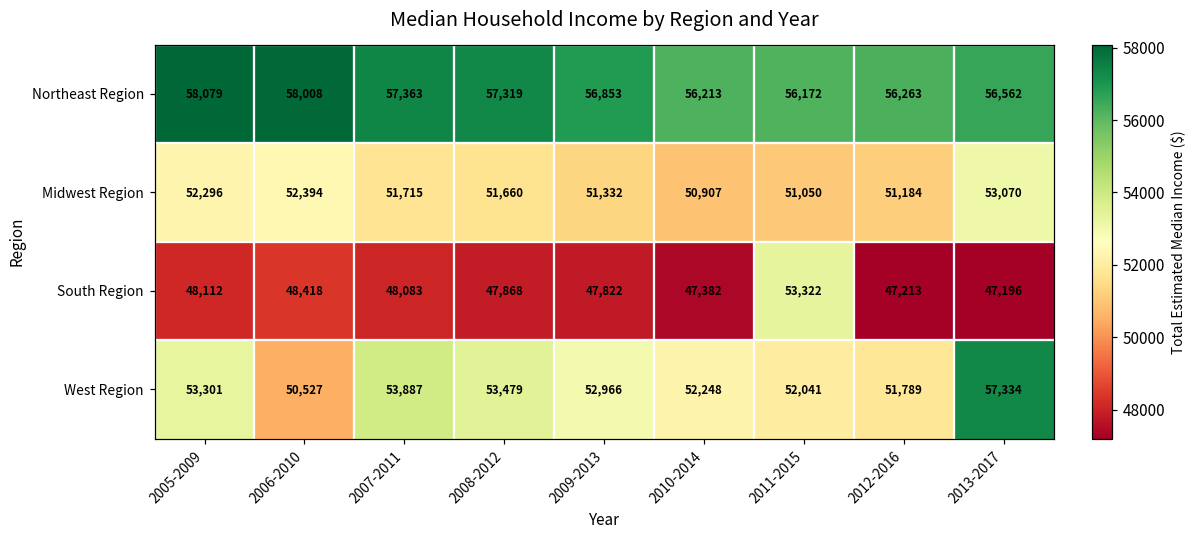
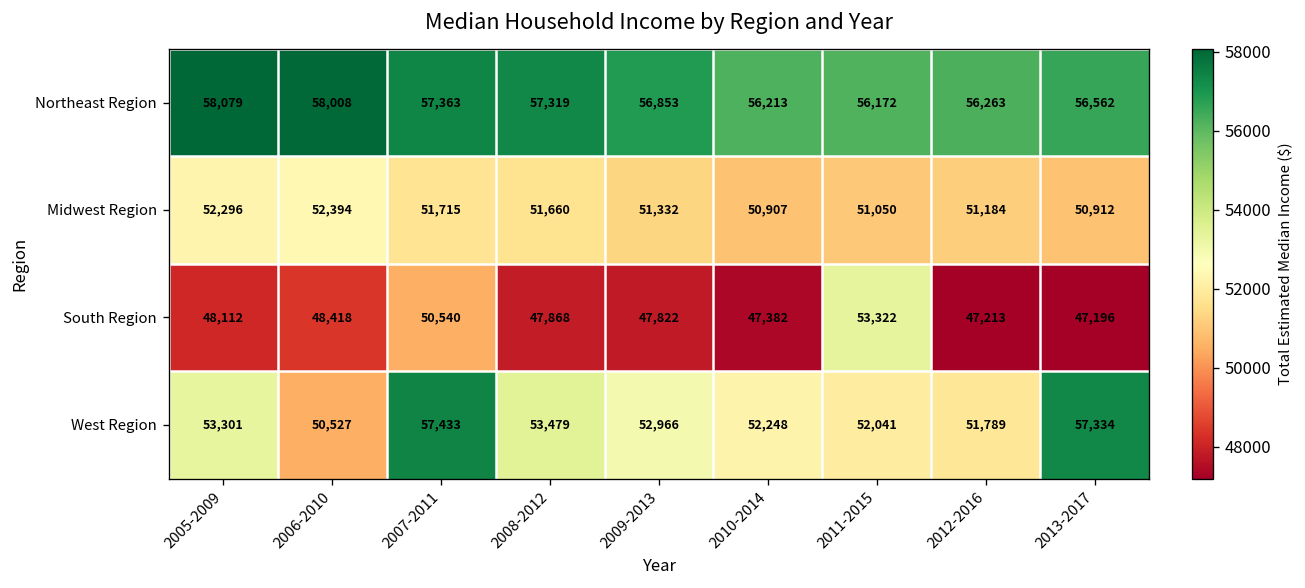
  {
    "Northeast Region": {
      "2005-2009": "58,079",
      "2006-2010": "58,008",
      "2007-2011": "57,363",
      "2008-2012": "57,319",
      "2009-2013": "56,853",
      "2010-2014": "56,213",
      "2011-2015": "56,172",
      "2012-2016": "56,263",
      "2013-2017": "56,562"
    },
    "Midwest Region": {
      "2005-2009": "52,296",
      "2006-2010": "52,394",
      "2007-2011": "51,715",
      "2008-2012": "51,660",
      "2009-2013": "51,332",
      "2010-2014": "50,907",
      "2011-2015": "51,050",
      "2012-2016": "51,184",
-     "2013-2017": "53,070"
+     "2013-2017": "50,912"
    },
    "South Region": {
      "2005-2009": "48,112",
      "2006-2010": "48,418",
-     "2007-2011": "48,083",
+     "2007-2011": "50,540",
      "2008-2012": "47,868",
      "2009-2013": "47,822",
      "2010-2014": "47,382",
      "2011-2015": "53,322",
      "2012-2016": "47,213",
      "2013-2017": "47,196"
    },
    "West Region": {
      "2005-2009": "53,301",
      "2006-2010": "50,527",
-     "2007-2011": "53,887",
+     "2007-2011": "57,433",
      "2008-2012": "53,479",
      "2009-2013": "52,966",
      "2010-2014": "52,248",
      "2011-2015": "52,041",
      "2012-2016": "51,789",
      "2013-2017": "57,334"
    }
  }
